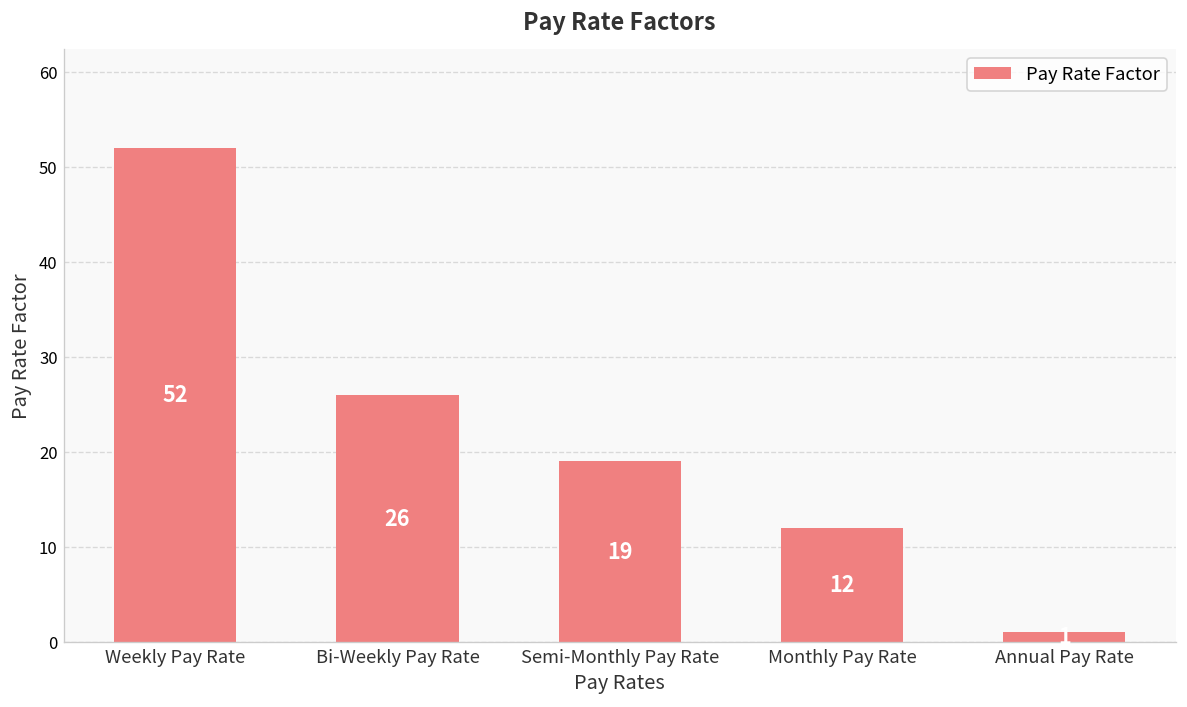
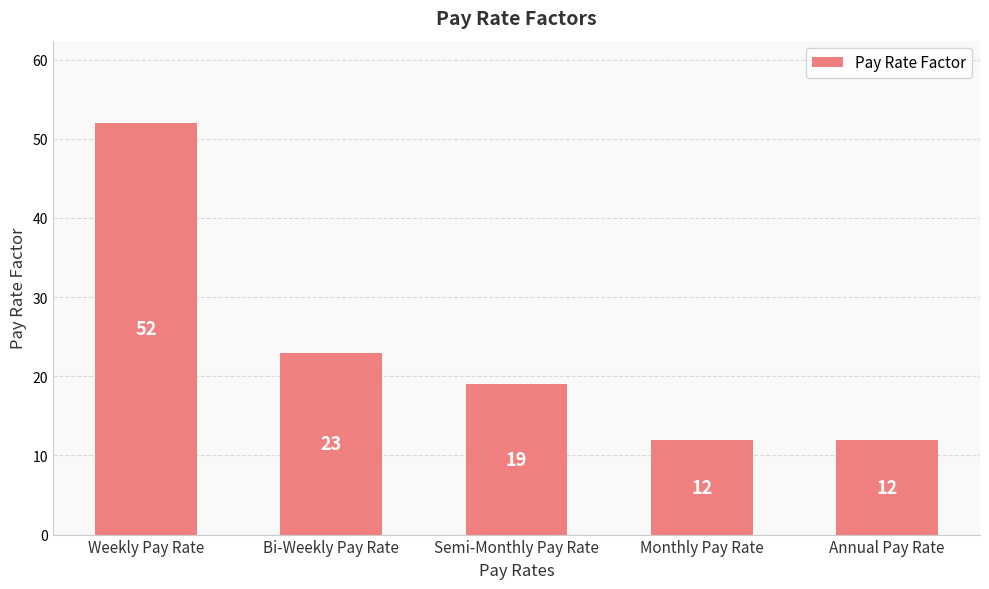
  {
    "Weekly Pay Rate": 52,
-   "Bi-Weekly Pay Rate": 26,
+   "Bi-Weekly Pay Rate": 23,
    "Semi-Monthly Pay Rate": 19,
    "Monthly Pay Rate": 12,
-   "Annual Pay Rate": 1
+   "Annual Pay Rate": 12
  }
